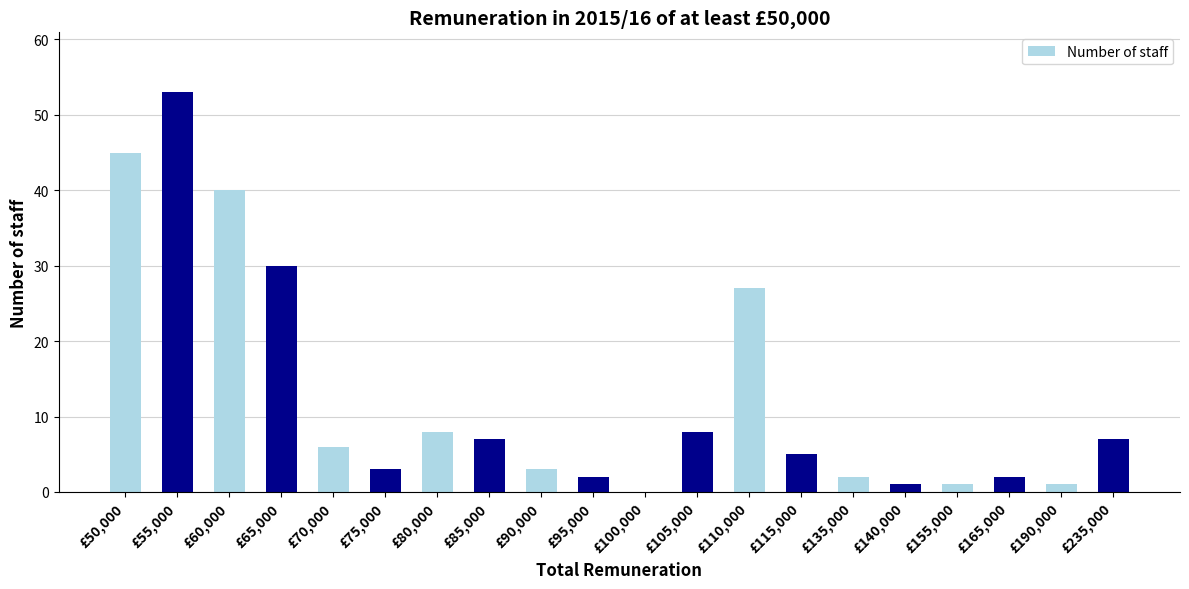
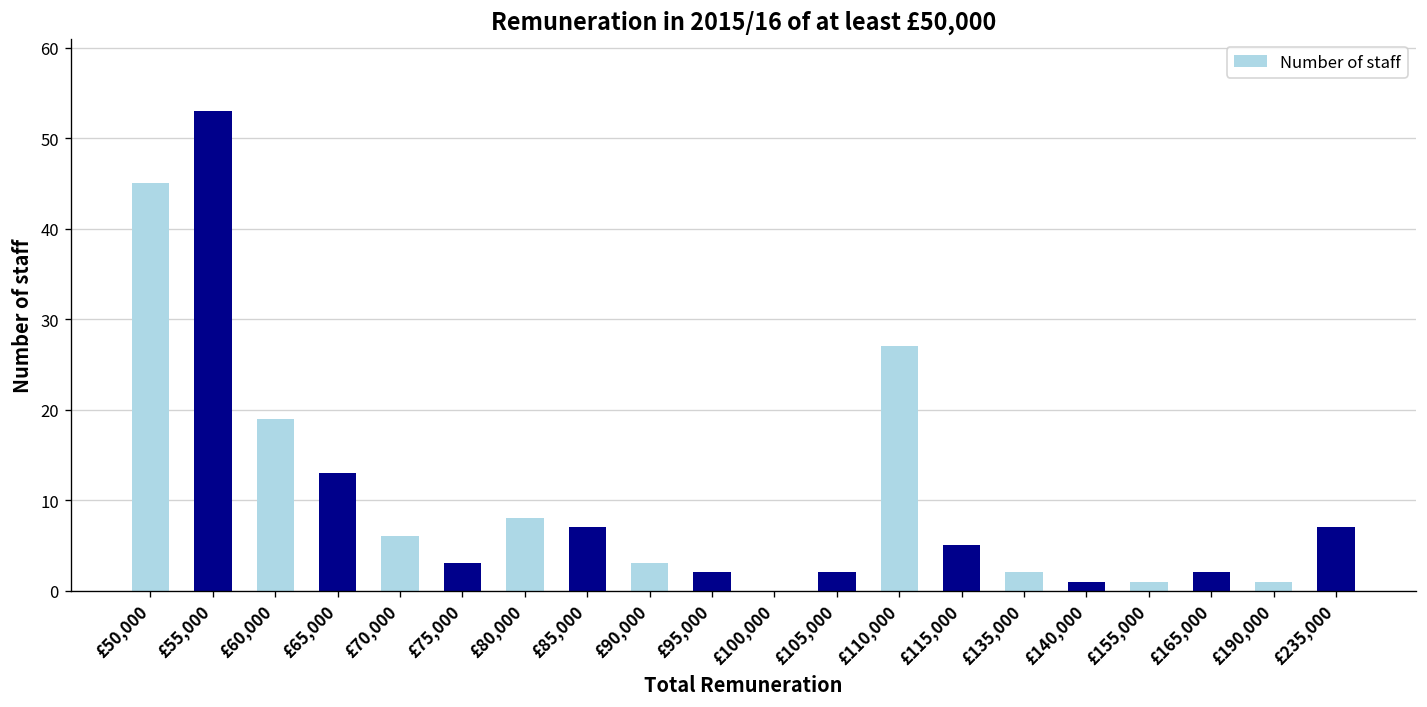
  {
    "£50,000": 45,
    "£55,000": 53,
-   "£60,000": 40,
-   "£65,000": 30,
+   "£60,000": 19,
+   "£65,000": 13,
    "£70,000": 6,
    "£75,000": 3,
    "£80,000": 8,
    "£85,000": 7,
    "£90,000": 3,
    "£95,000": 2,
    "£100,000": 0,
-   "£105,000": 8,
+   "£105,000": 2,
    "£110,000": 27,
    "£115,000": 5,
    "£135,000": 2,
    "£140,000": 1,
    "£155,000": 1,
    "£165,000": 2,
    "£190,000": 1,
    "£235,000": 7
  }
